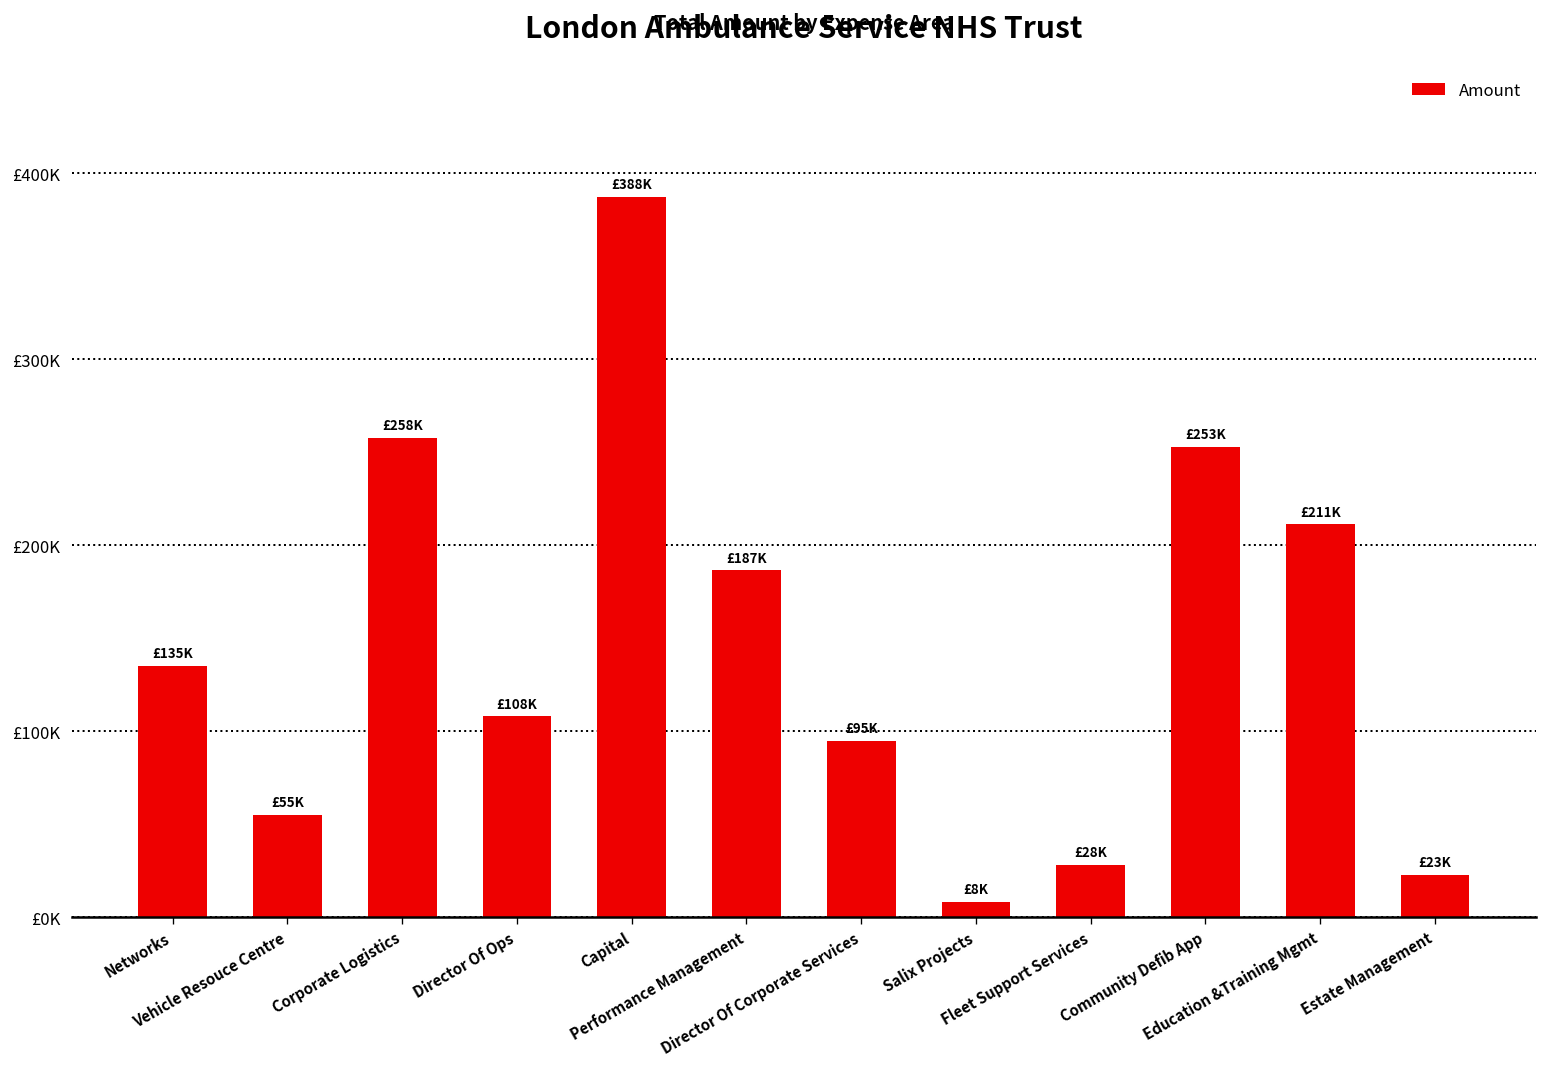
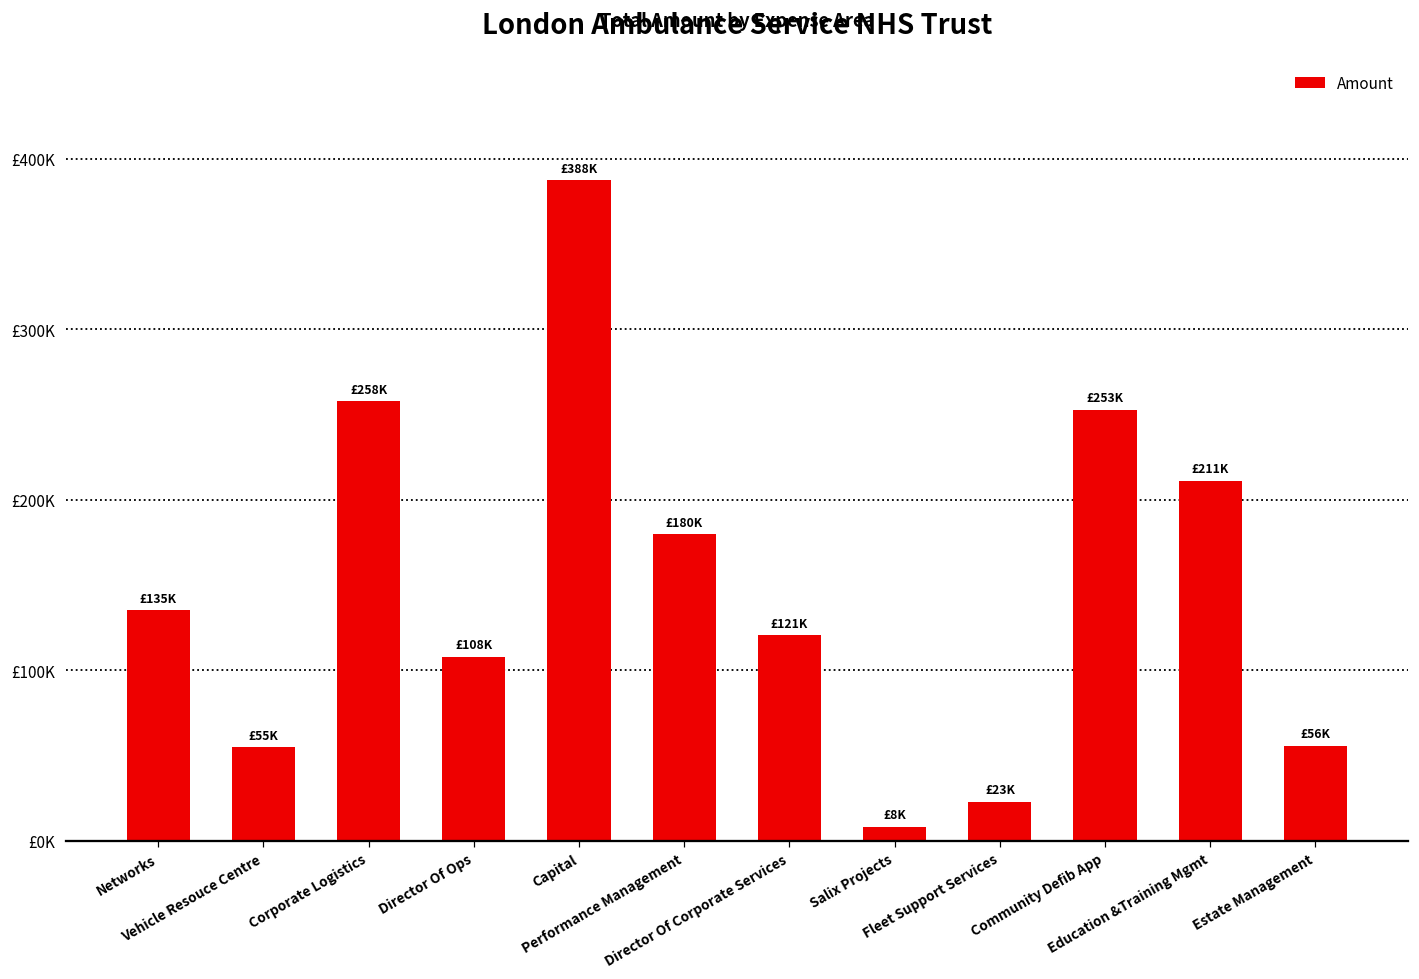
  {
    "Networks": "£135K",
    "Vehicle Resouce Centre": "£55K",
    "Corporate Logistics": "£258K",
    "Director Of Ops": "£108K",
    "Capital": "£388K",
-   "Performance Management": "£187K",
-   "Director Of Corporate Services": "£95K",
+   "Performance Management": "£180K",
+   "Director Of Corporate Services": "£121K",
    "Salix Projects": "£8K",
-   "Fleet Support Services": "£28K",
+   "Fleet Support Services": "£23K",
    "Community Defib App": "£253K",
    "Education &Training Mgmt": "£211K",
-   "Estate Management": "£23K"
+   "Estate Management": "£56K"
  }
